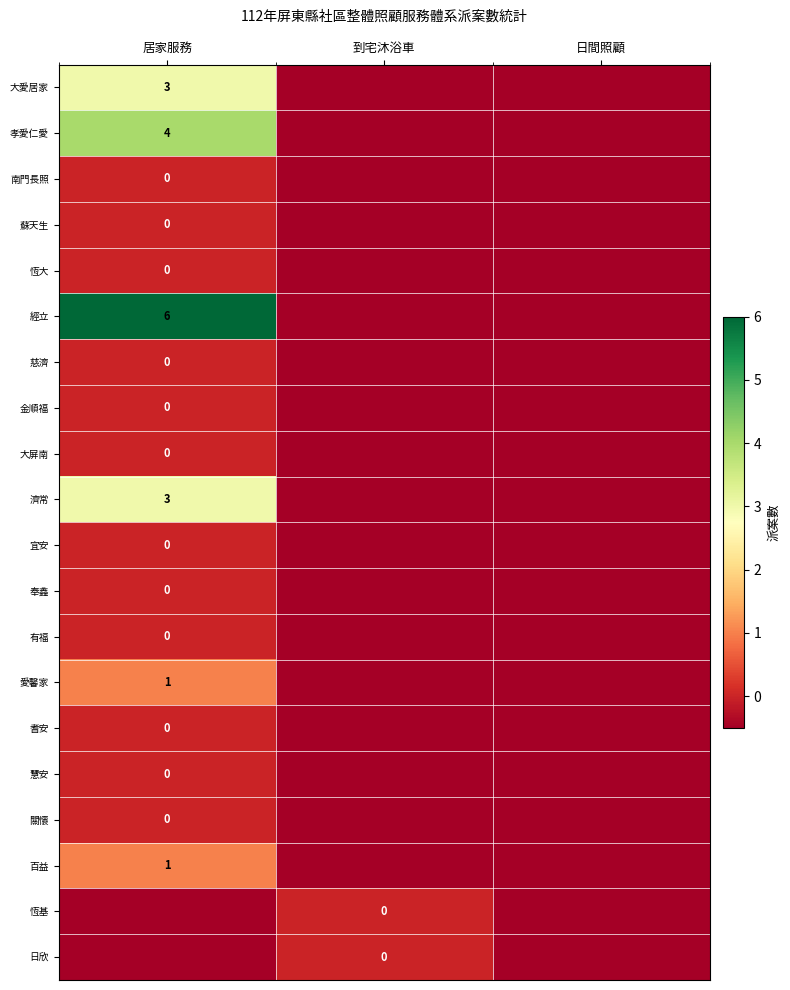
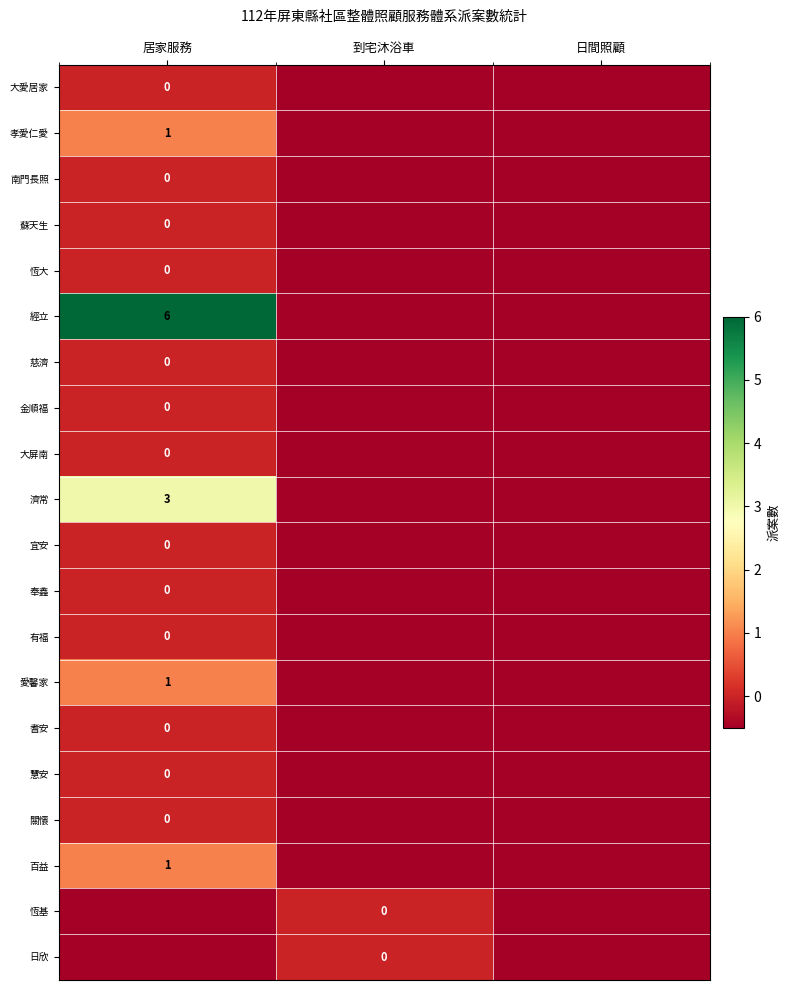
  {
    "大愛居家": {
-     "居家服務": 3
+     "居家服務": 0
    },
    "孝愛仁愛": {
-     "居家服務": 4
+     "居家服務": 1
    },
    "南門長照": {
      "居家服務": 0
    },
    "蘇天生": {
      "居家服務": 0
    },
    "恆大": {
      "居家服務": 0
    },
    "經立": {
      "居家服務": 6
    },
    "慈濟": {
      "居家服務": 0
    },
    "金順福": {
      "居家服務": 0
    },
    "大屏南": {
      "居家服務": 0
    },
    "濟常": {
      "居家服務": 3
    },
    "宜安": {
      "居家服務": 0
    },
    "奉鑫": {
      "居家服務": 0
    },
    "有福": {
      "居家服務": 0
    },
    "愛馨家": {
      "居家服務": 1
    },
    "耆安": {
      "居家服務": 0
    },
    "慧安": {
      "居家服務": 0
    },
    "關懷": {
      "居家服務": 0
    },
    "百益": {
      "居家服務": 1
    },
    "恆基": {
      "到宅沐浴車": 0
    },
    "日欣": {
      "到宅沐浴車": 0
    }
  }
